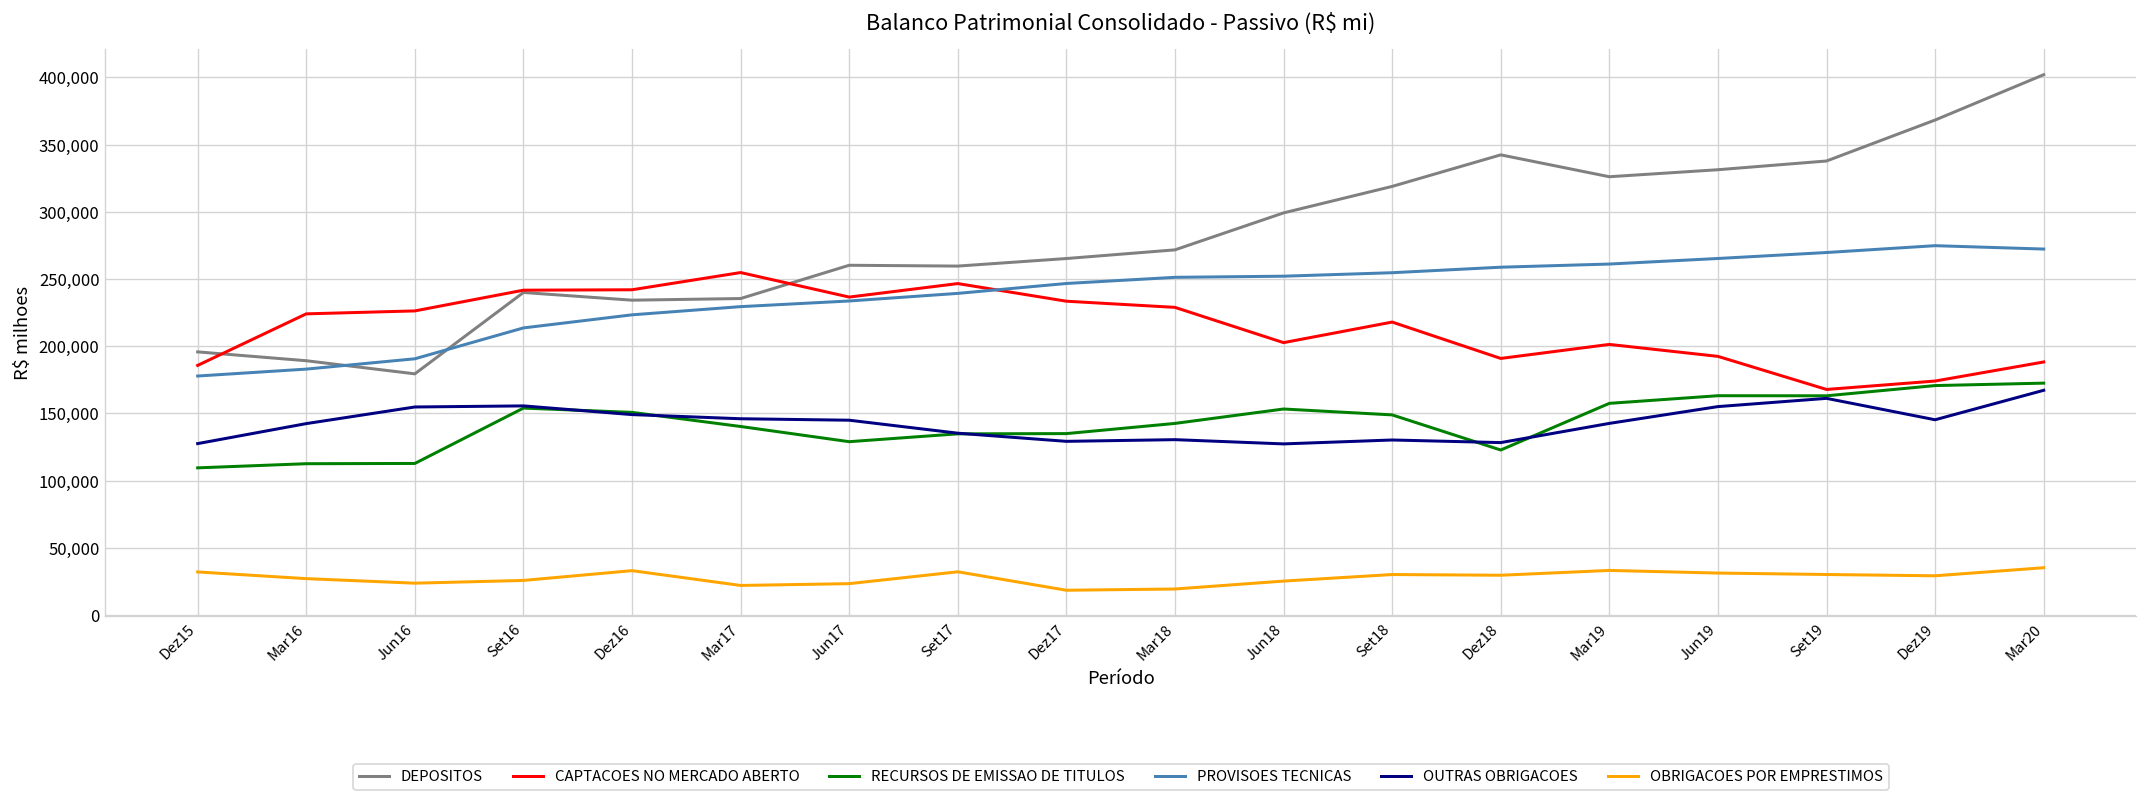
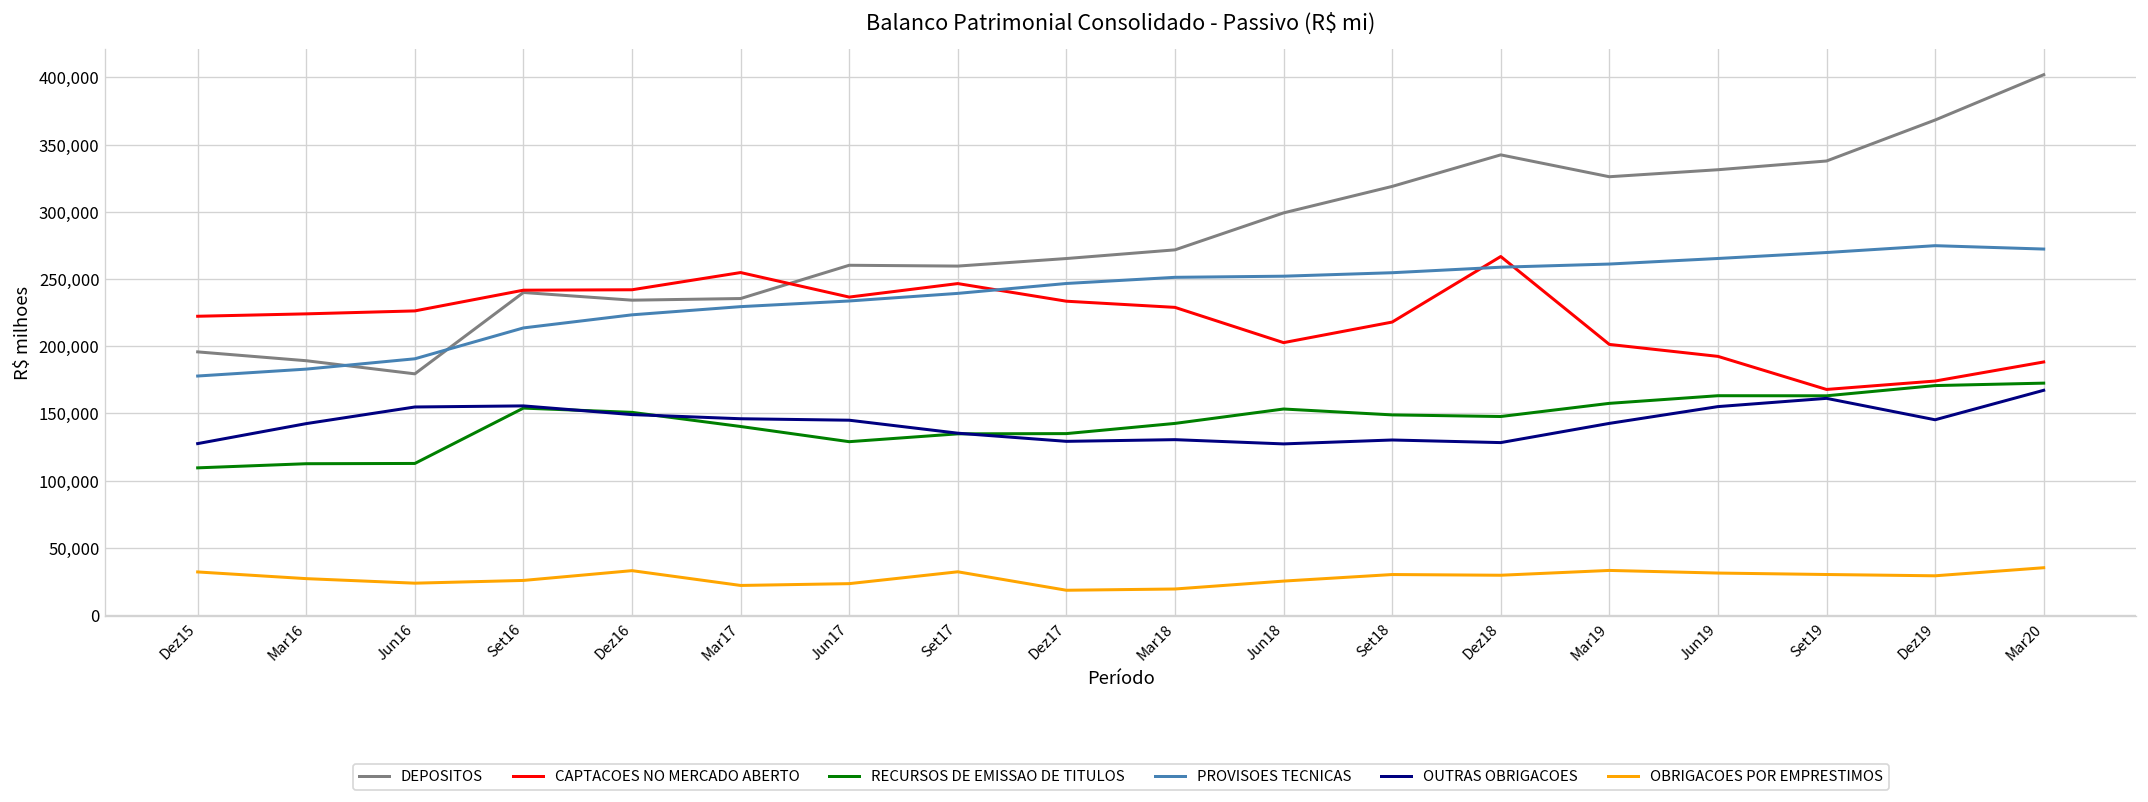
  {
    "DEPOSITOS": {
      "Dez15": "196,000",
      "Mar16": "189,000",
      "Jun16": "179,000",
      "Dez16": "234,000",
      "Mar17": "235,000",
      "Jun17": "260,000",
      "Set17": "260,000",
      "Dez17": "265,000",
      "Mar18": "272,000",
      "Jun18": "299,000",
      "Set18": "319,000",
      "Dez18": "342,000",
      "Mar19": "326,000",
      "Jun19": "331,000",
      "Set19": "338,000",
      "Dez19": "368,000",
      "Mar20": "402,000"
    },
    "CAPTACOES NO MERCADO ABERTO": {
-     "Dez15": "186,000",
+     "Dez15": "222,000",
      "Mar16": "224,000",
      "Jun16": "226,000",
      "Dez16": "242,000",
      "Mar17": "255,000",
      "Jun17": "237,000",
      "Set17": "247,000",
      "Dez17": "233,000",
      "Mar18": "229,000",
      "Jun18": "203,000",
      "Set18": "218,000",
-     "Dez18": "191,000",
+     "Dez18": "267,000",
      "Mar19": "201,000",
      "Jun19": "192,000",
      "Set19": "168,000",
      "Dez19": "174,000",
      "Mar20": "188,000"
    },
    "RECURSOS DE EMISSAO DE TITULOS": {
      "Dez15": "110,000",
      "Mar16": "113,000",
      "Jun16": "113,000",
      "Mar17": "140,000",
      "Jun17": "129,000",
      "Dez17": "135,000",
      "Mar18": "143,000",
      "Jun18": "153,000",
      "Set18": "149,000",
-     "Dez18": "123,000",
+     "Dez18": "148,000",
      "Mar19": "158,000",
      "Jun19": "163,000",
      "Dez19": "171,000",
      "Mar20": "173,000"
    },
    "PROVISOES TECNICAS": {
      "Dez15": "178,000",
      "Mar16": "183,000",
      "Jun16": "191,000",
      "Set16": "214,000",
      "Dez16": "223,000",
      "Mar17": "229,000",
      "Jun17": "234,000",
      "Set17": "239,000",
      "Dez17": "247,000",
      "Mar18": "251,000",
      "Jun18": "252,000",
      "Set18": "255,000",
      "Dez18": "259,000",
      "Mar19": "261,000",
      "Jun19": "265,000",
      "Set19": "270,000",
      "Dez19": "275,000",
      "Mar20": "272,000"
    },
    "OUTRAS OBRIGACOES": {
      "Dez15": "128,000",
      "Mar16": "142,000",
      "Jun16": "155,000",
      "Mar17": "146,000",
      "Jun17": "145,000",
      "Dez17": "129,000",
      "Mar18": "131,000",
      "Jun18": "127,000",
      "Set18": "130,000",
      "Dez18": "128,000",
      "Mar19": "143,000",
      "Jun19": "155,000",
      "Dez19": "145,000",
      "Mar20": "167,000"
    },
    "OBRIGACOES POR EMPRESTIMOS": {
      "Dez15": "32,000",
      "Mar16": "27,000",
      "Jun16": "24,000",
      "Set16": "26,000",
      "Dez16": "33,000",
      "Mar17": "22,000",
      "Jun17": "23,000",
      "Set17": "32,000",
      "Dez17": "19,000",
      "Mar18": "19,000",
      "Jun18": "25,000",
      "Set18": "30,000",
      "Dez18": "30,000",
      "Mar19": "33,000",
      "Jun19": "31,000",
      "Set19": "30,000",
      "Dez19": "29,000",
      "Mar20": "35,000"
    }
  }
